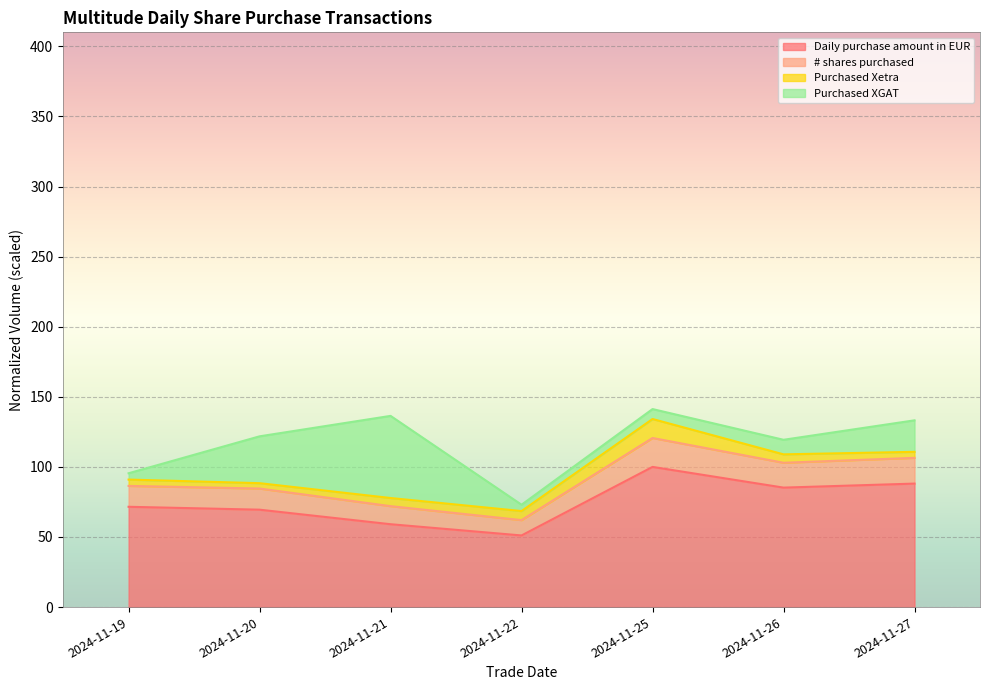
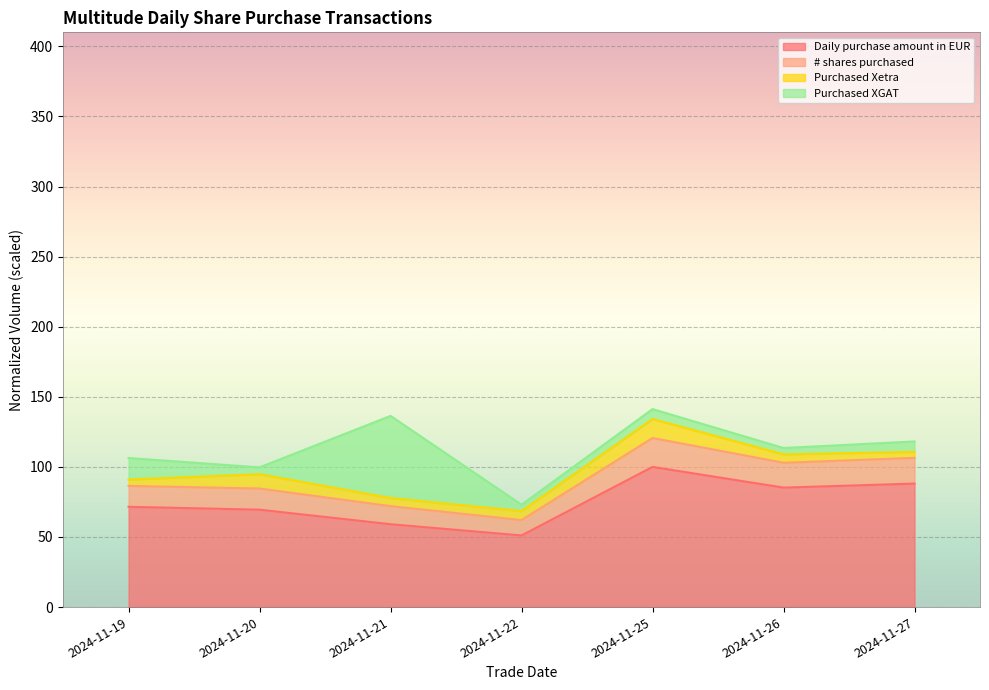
  {
    "Purchased Xetra": {
      "2024-11-19": 5,
-     "2024-11-20": 4,
+     "2024-11-20": 10,
      "2024-11-21": 6,
      "2024-11-22": 6,
      "2024-11-25": 14,
      "2024-11-26": 6,
      "2024-11-27": 4
    },
    "Purchased XGAT": {
-     "2024-11-19": 5,
-     "2024-11-20": 33,
+     "2024-11-19": 15,
+     "2024-11-20": 5,
      "2024-11-21": 59,
      "2024-11-22": 5,
      "2024-11-25": 7,
-     "2024-11-26": 10,
-     "2024-11-27": 22
+     "2024-11-26": 5,
+     "2024-11-27": 7
    }
  }
